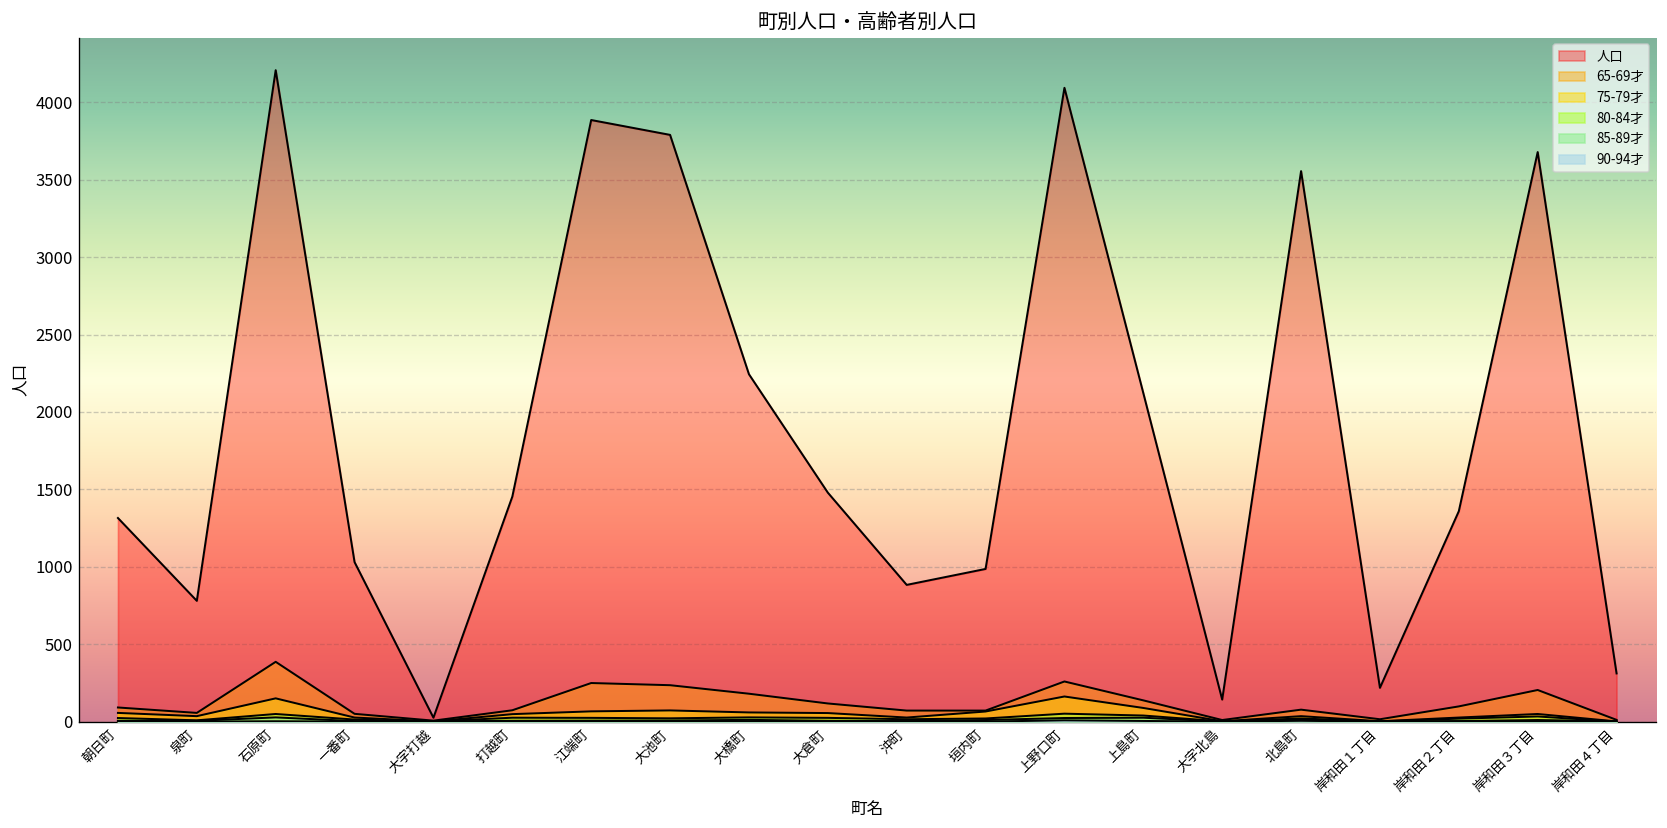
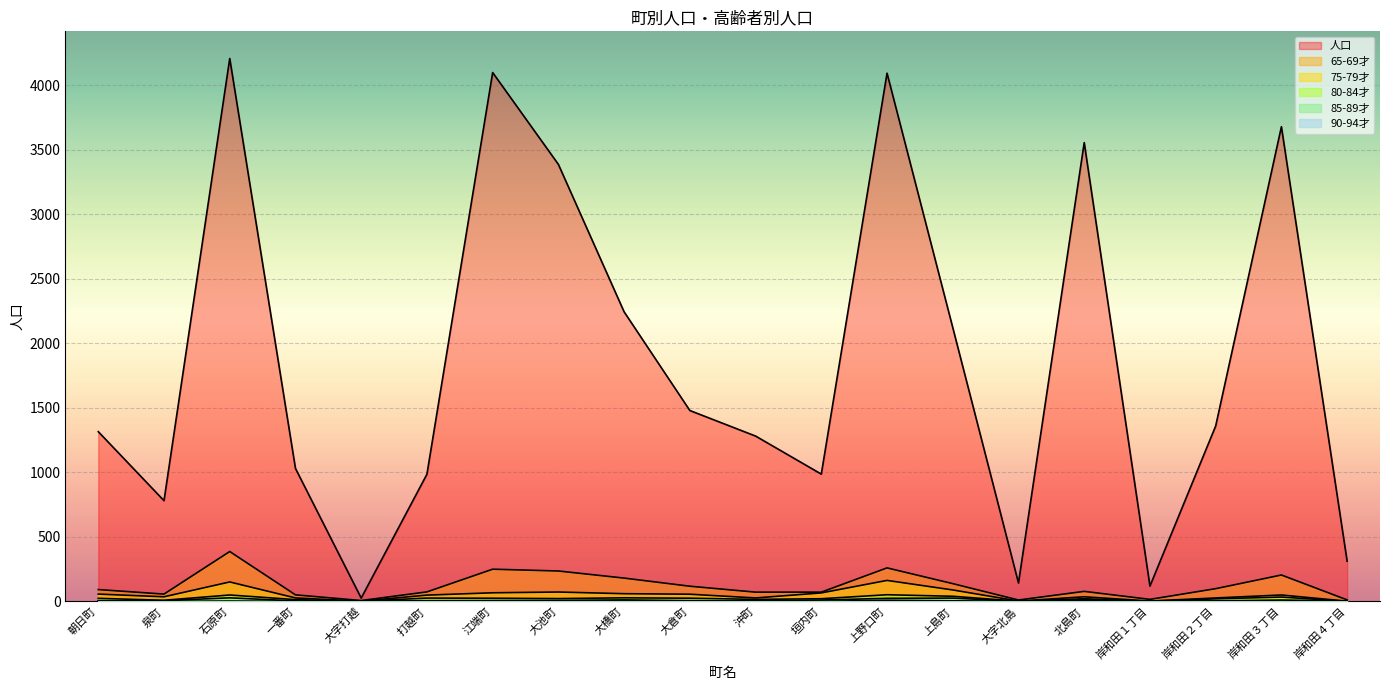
  {
    "人口": {
      "朝日町": 1320,
      "泉町": 780,
      "石原町": 4210,
      "一番町": 1030,
-     "打越町": 1450,
-     "江端町": 3890,
-     "大池町": 3790,
+     "打越町": 990,
+     "江端町": 4100,
+     "大池町": 3390,
      "大橋町": 2240,
      "大倉町": 1480,
-     "沖町": 880,
+     "沖町": 1280,
      "垣内町": 990,
      "上野口町": 4090,
      "上島町": 2120,
      "大字北島": 140,
      "北島町": 3560,
-     "岸和田１丁目": 220,
+     "岸和田１丁目": 120,
      "岸和田２丁目": 1360,
      "岸和田３丁目": 3680,
      "岸和田４丁目": 310
    },
    "80-84才": {
      "石原町": 50,
      "打越町": 30,
      "上野口町": 50
    },
    "85-89才": {
      "石原町": 30
    },
    "90-94才": {
      "石原町": 0,
      "上島町": 0
    }
  }
